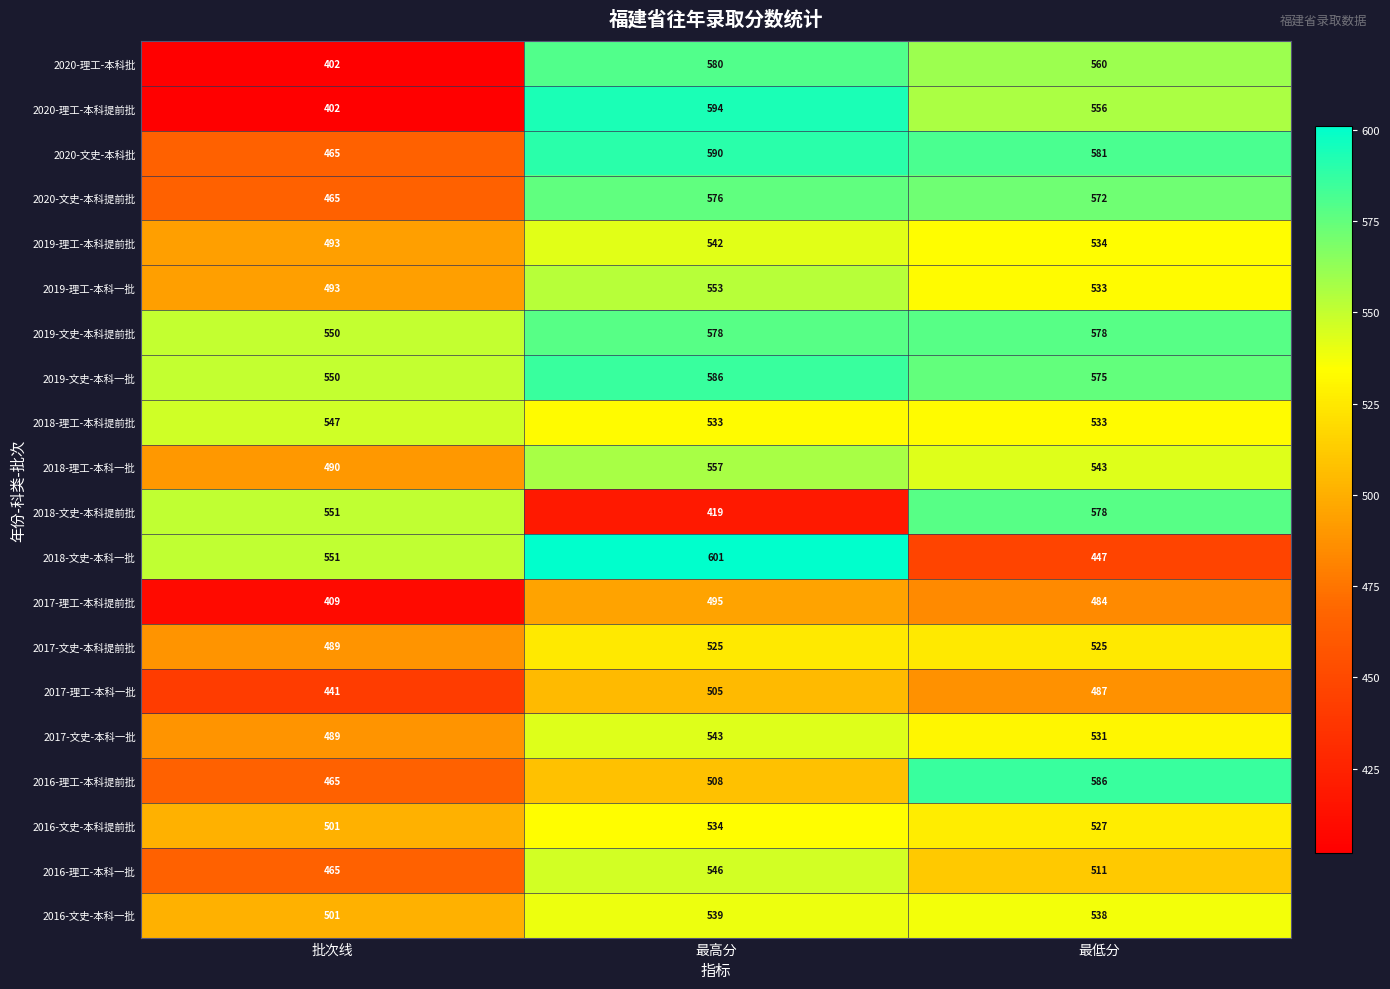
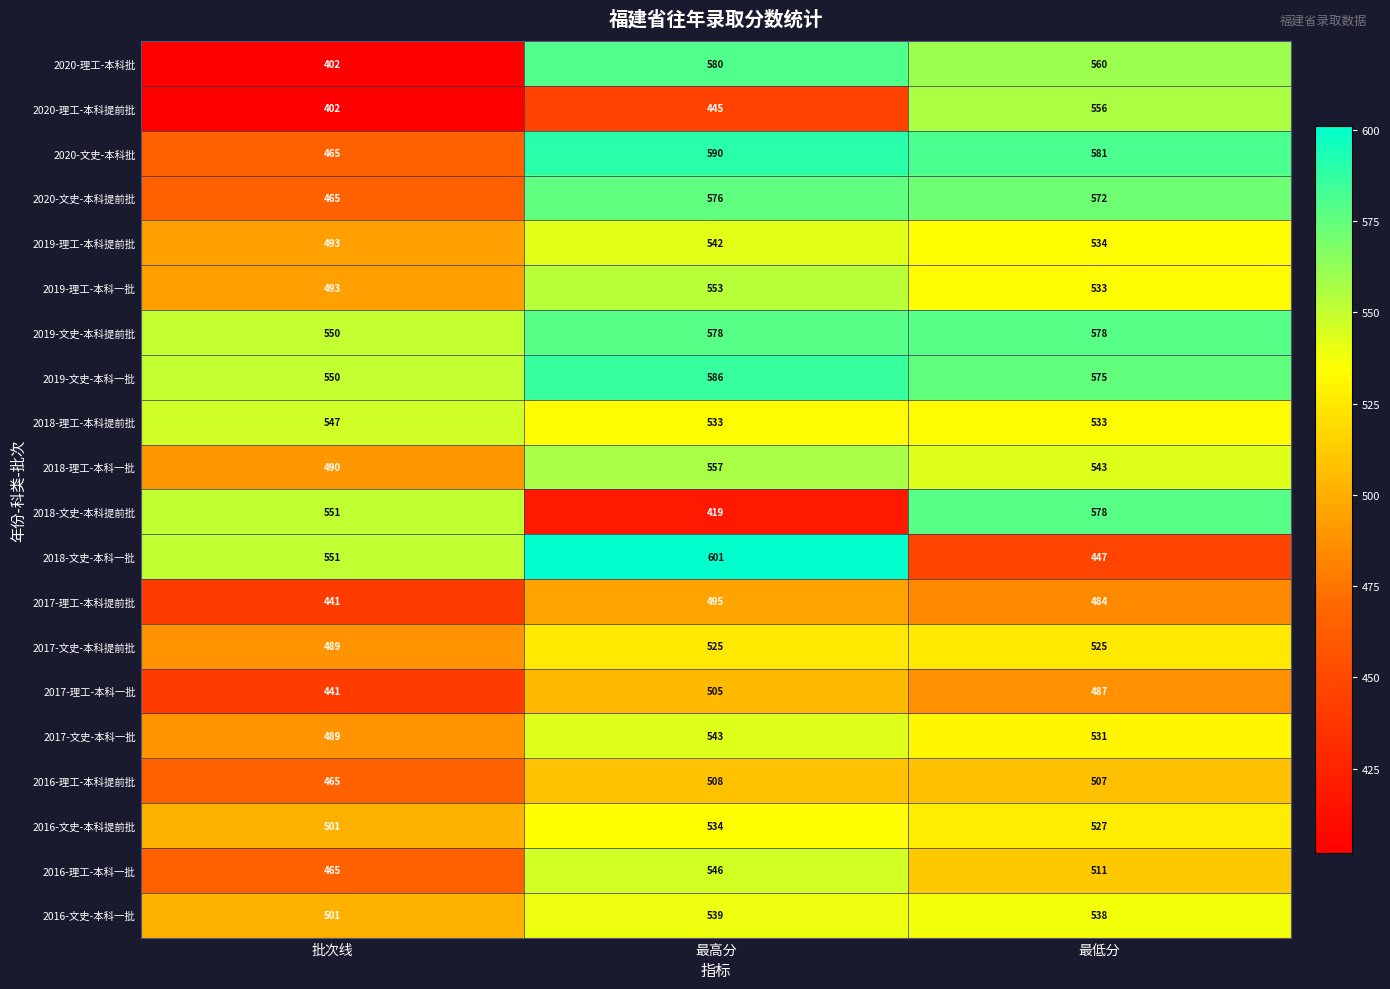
  {
    "2020-理工-本科批": {
      "批次线": 402,
      "最高分": 580,
      "最低分": 560
    },
    "2020-理工-本科提前批": {
      "批次线": 402,
-     "最高分": 594,
+     "最高分": 445,
      "最低分": 556
    },
    "2020-文史-本科批": {
      "批次线": 465,
      "最高分": 590,
      "最低分": 581
    },
    "2020-文史-本科提前批": {
      "批次线": 465,
      "最高分": 576,
      "最低分": 572
    },
    "2019-理工-本科提前批": {
      "批次线": 493,
      "最高分": 542,
      "最低分": 534
    },
    "2019-理工-本科一批": {
      "批次线": 493,
      "最高分": 553,
      "最低分": 533
    },
    "2019-文史-本科提前批": {
      "批次线": 550,
      "最高分": 578,
      "最低分": 578
    },
    "2019-文史-本科一批": {
      "批次线": 550,
      "最高分": 586,
      "最低分": 575
    },
    "2018-理工-本科提前批": {
      "批次线": 547,
      "最高分": 533,
      "最低分": 533
    },
    "2018-理工-本科一批": {
      "批次线": 490,
      "最高分": 557,
      "最低分": 543
    },
    "2018-文史-本科提前批": {
      "批次线": 551,
      "最高分": 419,
      "最低分": 578
    },
    "2018-文史-本科一批": {
      "批次线": 551,
      "最高分": 601,
      "最低分": 447
    },
    "2017-理工-本科提前批": {
-     "批次线": 409,
+     "批次线": 441,
      "最高分": 495,
      "最低分": 484
    },
    "2017-文史-本科提前批": {
      "批次线": 489,
      "最高分": 525,
      "最低分": 525
    },
    "2017-理工-本科一批": {
      "批次线": 441,
      "最高分": 505,
      "最低分": 487
    },
    "2017-文史-本科一批": {
      "批次线": 489,
      "最高分": 543,
      "最低分": 531
    },
    "2016-理工-本科提前批": {
      "批次线": 465,
      "最高分": 508,
-     "最低分": 586
+     "最低分": 507
    },
    "2016-文史-本科提前批": {
      "批次线": 501,
      "最高分": 534,
      "最低分": 527
    },
    "2016-理工-本科一批": {
      "批次线": 465,
      "最高分": 546,
      "最低分": 511
    },
    "2016-文史-本科一批": {
      "批次线": 501,
      "最高分": 539,
      "最低分": 538
    }
  }
